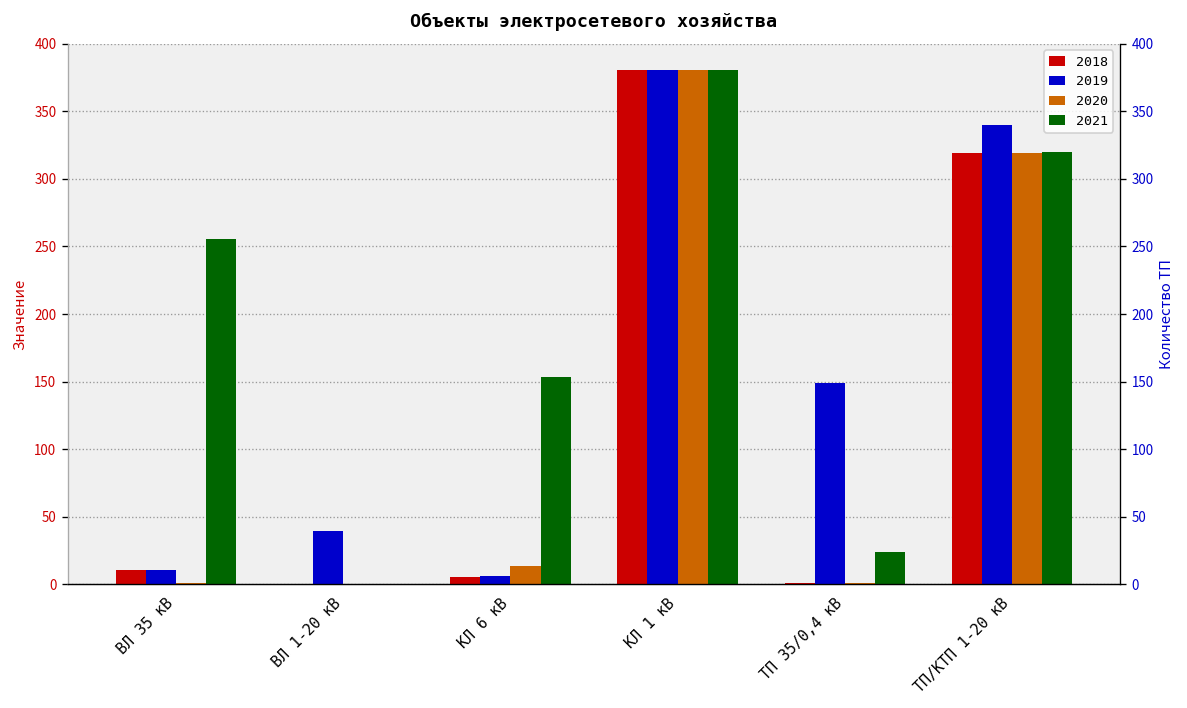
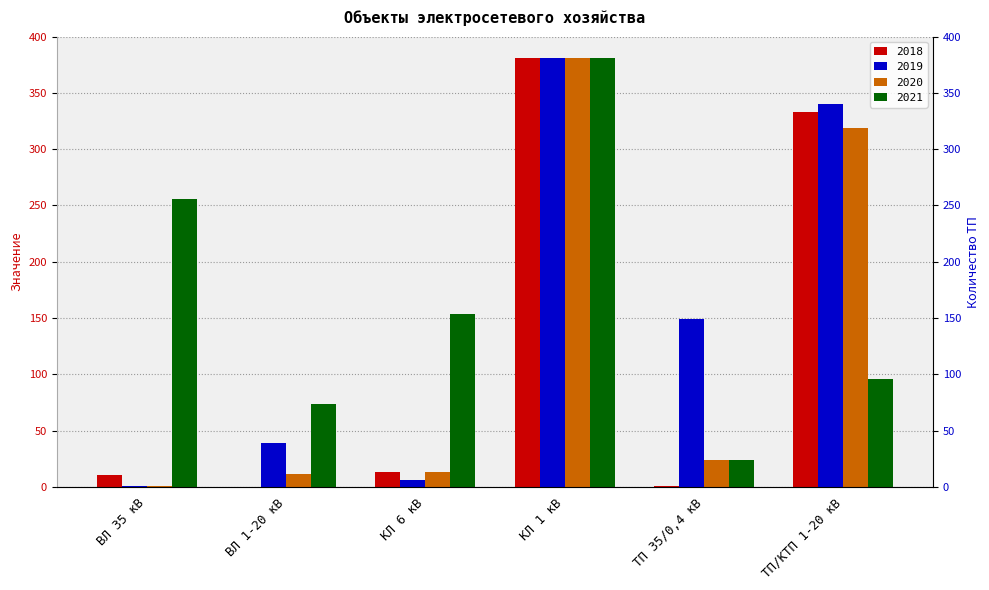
  {
    "2018": {
      "ВЛ 35 кВ": 10,
-     "КЛ 6 кВ": 5,
+     "КЛ 6 кВ": 13,
      "КЛ 1 кВ": 381,
-     "ТП/КТП 1-20 кВ": 319
+     "ТП/КТП 1-20 кВ": 333
    },
    "2019": {
-     "ВЛ 35 кВ": 10,
+     "ВЛ 35 кВ": 1,
      "ВЛ 1-20 кВ": 39,
      "КЛ 6 кВ": 6,
      "КЛ 1 кВ": 381,
      "ТП 35/0,4 кВ": 149,
      "ТП/КТП 1-20 кВ": 340
    },
    "2020": {
-     "ВЛ 1-20 кВ": 0,
+     "ВЛ 1-20 кВ": 11,
      "КЛ 6 кВ": 13,
      "КЛ 1 кВ": 381,
-     "ТП 35/0,4 кВ": 1,
+     "ТП 35/0,4 кВ": 24,
      "ТП/КТП 1-20 кВ": 319
    },
    "2021": {
      "ВЛ 35 кВ": 255,
-     "ВЛ 1-20 кВ": 0,
+     "ВЛ 1-20 кВ": 73,
      "КЛ 6 кВ": 154,
      "КЛ 1 кВ": 381,
      "ТП 35/0,4 кВ": 24,
-     "ТП/КТП 1-20 кВ": 320
+     "ТП/КТП 1-20 кВ": 96
    }
  }
